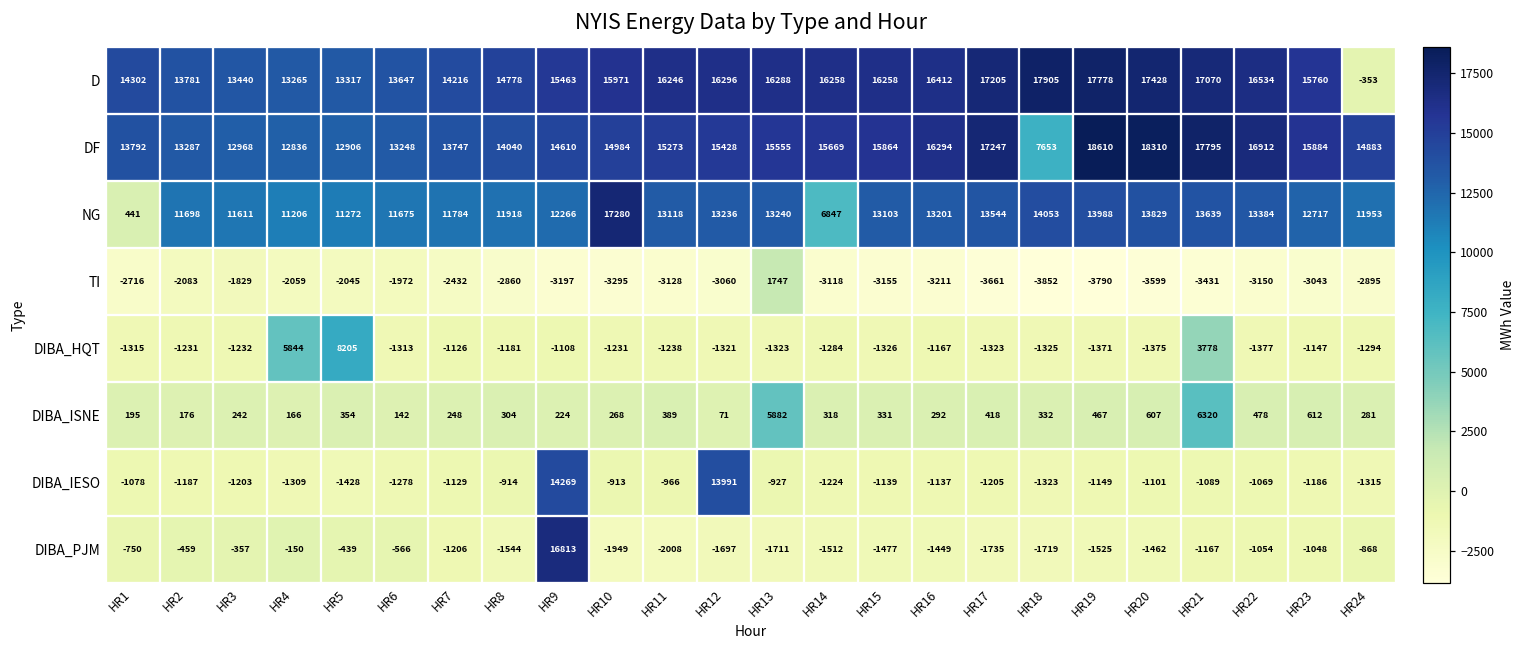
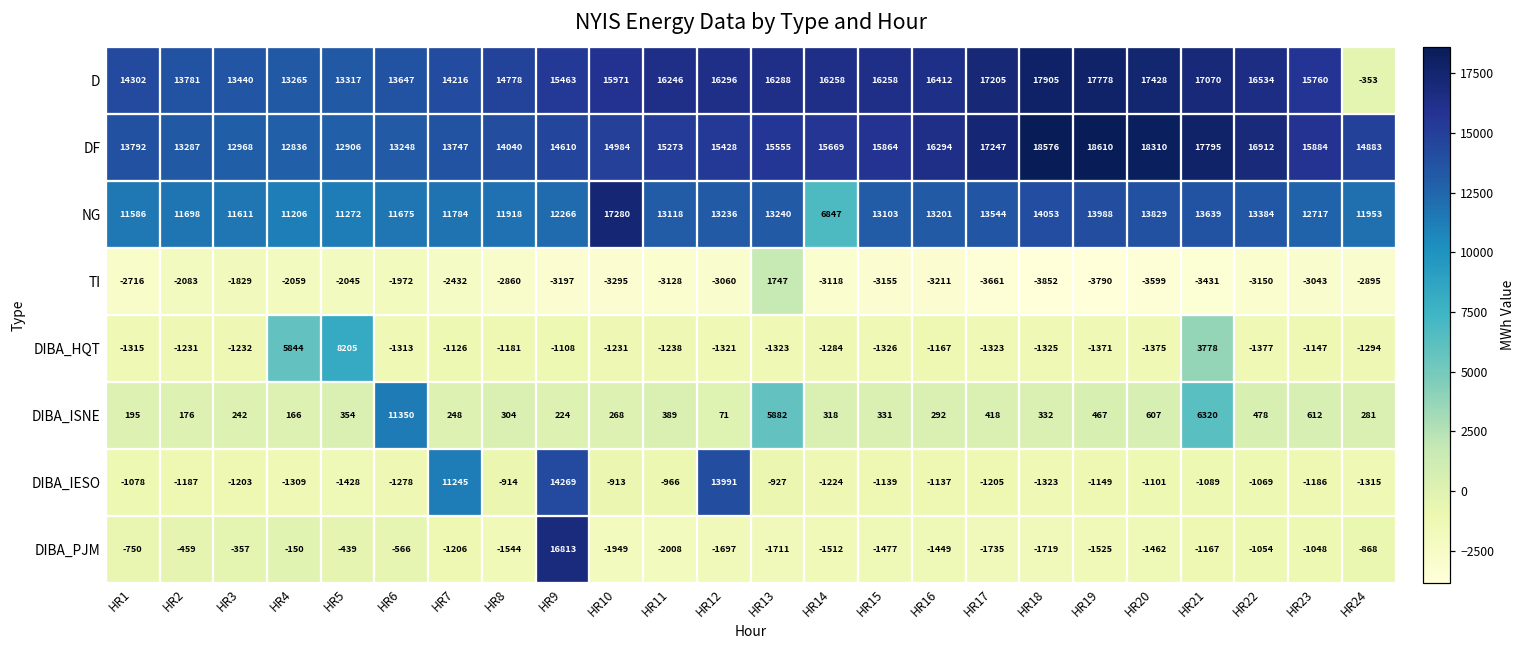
  {
    "D": {
      "HR1": 14302,
      "HR2": 13781,
      "HR3": 13440,
      "HR4": 13265,
      "HR5": 13317,
      "HR6": 13647,
      "HR7": 14216,
      "HR8": 14778,
      "HR9": 15463,
      "HR10": 15971,
      "HR11": 16246,
      "HR12": 16296,
      "HR13": 16288,
      "HR14": 16258,
      "HR15": 16258,
      "HR16": 16412,
      "HR17": 17205,
      "HR18": 17905,
      "HR19": 17778,
      "HR20": 17428,
      "HR21": 17070,
      "HR22": 16534,
      "HR23": 15760,
      "HR24": -353
    },
    "DF": {
      "HR1": 13792,
      "HR2": 13287,
      "HR3": 12968,
      "HR4": 12836,
      "HR5": 12906,
      "HR6": 13248,
      "HR7": 13747,
      "HR8": 14040,
      "HR9": 14610,
      "HR10": 14984,
      "HR11": 15273,
      "HR12": 15428,
      "HR13": 15555,
      "HR14": 15669,
      "HR15": 15864,
      "HR16": 16294,
      "HR17": 17247,
-     "HR18": 7653,
+     "HR18": 18576,
      "HR19": 18610,
      "HR20": 18310,
      "HR21": 17795,
      "HR22": 16912,
      "HR23": 15884,
      "HR24": 14883
    },
    "NG": {
-     "HR1": 441,
+     "HR1": 11586,
      "HR2": 11698,
      "HR3": 11611,
      "HR4": 11206,
      "HR5": 11272,
      "HR6": 11675,
      "HR7": 11784,
      "HR8": 11918,
      "HR9": 12266,
      "HR10": 17280,
      "HR11": 13118,
      "HR12": 13236,
      "HR13": 13240,
      "HR14": 6847,
      "HR15": 13103,
      "HR16": 13201,
      "HR17": 13544,
      "HR18": 14053,
      "HR19": 13988,
      "HR20": 13829,
      "HR21": 13639,
      "HR22": 13384,
      "HR23": 12717,
      "HR24": 11953
    },
    "TI": {
      "HR1": -2716,
      "HR2": -2083,
      "HR3": -1829,
      "HR4": -2059,
      "HR5": -2045,
      "HR6": -1972,
      "HR7": -2432,
      "HR8": -2860,
      "HR9": -3197,
      "HR10": -3295,
      "HR11": -3128,
      "HR12": -3060,
      "HR13": 1747,
      "HR14": -3118,
      "HR15": -3155,
      "HR16": -3211,
      "HR17": -3661,
      "HR18": -3852,
      "HR19": -3790,
      "HR20": -3599,
      "HR21": -3431,
      "HR22": -3150,
      "HR23": -3043,
      "HR24": -2895
    },
    "DIBA_HQT": {
      "HR1": -1315,
      "HR2": -1231,
      "HR3": -1232,
      "HR4": 5844,
      "HR5": 8205,
      "HR6": -1313,
      "HR7": -1126,
      "HR8": -1181,
      "HR9": -1108,
      "HR10": -1231,
      "HR11": -1238,
      "HR12": -1321,
      "HR13": -1323,
      "HR14": -1284,
      "HR15": -1326,
      "HR16": -1167,
      "HR17": -1323,
      "HR18": -1325,
      "HR19": -1371,
      "HR20": -1375,
      "HR21": 3778,
      "HR22": -1377,
      "HR23": -1147,
      "HR24": -1294
    },
    "DIBA_ISNE": {
      "HR1": 195,
      "HR2": 176,
      "HR3": 242,
      "HR4": 166,
      "HR5": 354,
-     "HR6": 142,
+     "HR6": 11350,
      "HR7": 248,
      "HR8": 304,
      "HR9": 224,
      "HR10": 268,
      "HR11": 389,
      "HR12": 71,
      "HR13": 5882,
      "HR14": 318,
      "HR15": 331,
      "HR16": 292,
      "HR17": 418,
      "HR18": 332,
      "HR19": 467,
      "HR20": 607,
      "HR21": 6320,
      "HR22": 478,
      "HR23": 612,
      "HR24": 281
    },
    "DIBA_IESO": {
      "HR1": -1078,
      "HR2": -1187,
      "HR3": -1203,
      "HR4": -1309,
      "HR5": -1428,
      "HR6": -1278,
-     "HR7": -1129,
+     "HR7": 11245,
      "HR8": -914,
      "HR9": 14269,
      "HR10": -913,
      "HR11": -966,
      "HR12": 13991,
      "HR13": -927,
      "HR14": -1224,
      "HR15": -1139,
      "HR16": -1137,
      "HR17": -1205,
      "HR18": -1323,
      "HR19": -1149,
      "HR20": -1101,
      "HR21": -1089,
      "HR22": -1069,
      "HR23": -1186,
      "HR24": -1315
    },
    "DIBA_PJM": {
      "HR1": -750,
      "HR2": -459,
      "HR3": -357,
      "HR4": -150,
      "HR5": -439,
      "HR6": -566,
      "HR7": -1206,
      "HR8": -1544,
      "HR9": 16813,
      "HR10": -1949,
      "HR11": -2008,
      "HR12": -1697,
      "HR13": -1711,
      "HR14": -1512,
      "HR15": -1477,
      "HR16": -1449,
      "HR17": -1735,
      "HR18": -1719,
      "HR19": -1525,
      "HR20": -1462,
      "HR21": -1167,
      "HR22": -1054,
      "HR23": -1048,
      "HR24": -868
    }
  }
